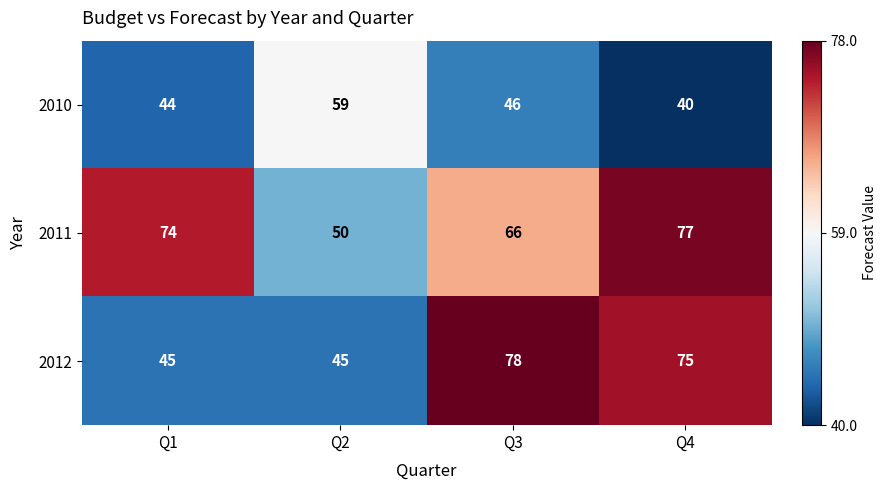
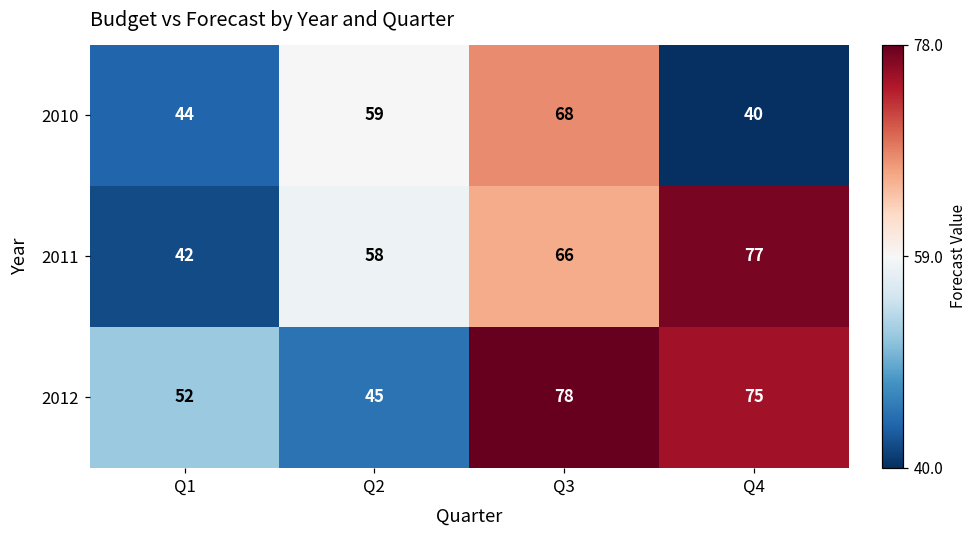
  {
    "2010": {
      "Q1": 44,
      "Q2": 59,
-     "Q3": 46,
+     "Q3": 68,
      "Q4": 40
    },
    "2011": {
-     "Q1": 74,
-     "Q2": 50,
+     "Q1": 42,
+     "Q2": 58,
      "Q3": 66,
      "Q4": 77
    },
    "2012": {
-     "Q1": 45,
+     "Q1": 52,
      "Q2": 45,
      "Q3": 78,
      "Q4": 75
    }
  }
